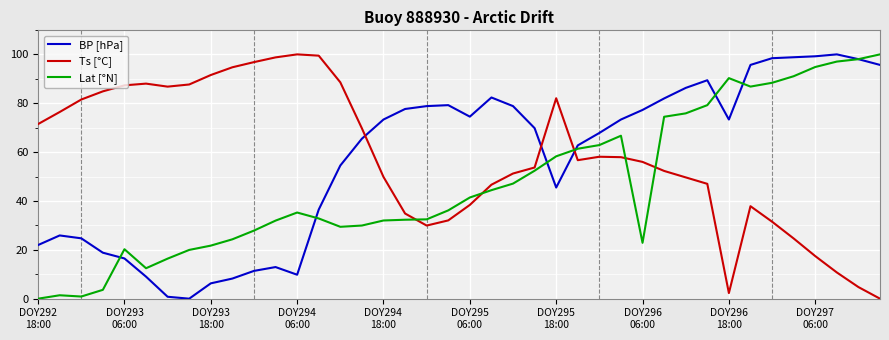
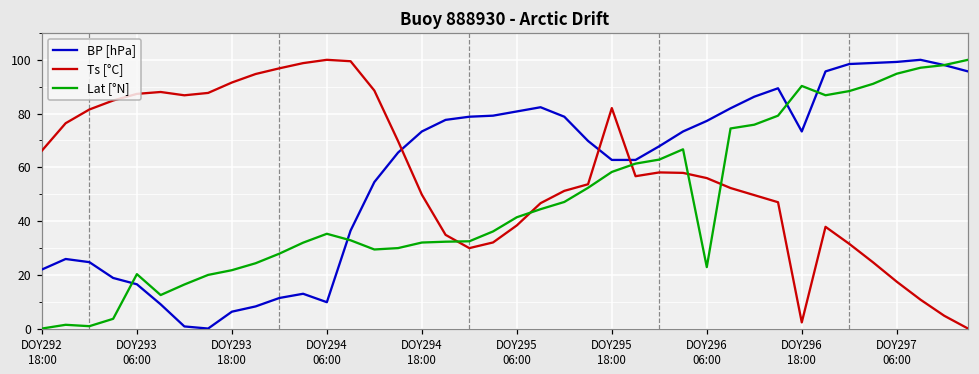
  {
    "BP [hPa]": {
      "DOY292 18:00": 22,
      "DOY293 06:00": 16,
      "DOY293 18:00": 6,
      "DOY294 06:00": 10,
      "DOY294 18:00": 73,
-     "DOY295 06:00": 75,
-     "DOY295 18:00": 45,
+     "DOY295 06:00": 81,
+     "DOY295 18:00": 63,
      "DOY296 06:00": 77,
      "DOY296 18:00": 73,
      "DOY297 06:00": 99
    },
    "Ts [°C]": {
-     "DOY292 18:00": 71,
+     "DOY292 18:00": 66,
      "DOY293 18:00": 92,
      "DOY294 06:00": 100,
      "DOY294 18:00": 50,
      "DOY295 06:00": 38,
      "DOY295 18:00": 82,
      "DOY296 06:00": 56,
      "DOY296 18:00": 2,
      "DOY297 06:00": 17
    },
    "Lat [°N]": {
      "DOY292 18:00": 0,
      "DOY293 06:00": 20,
      "DOY293 18:00": 22,
      "DOY294 06:00": 35,
      "DOY294 18:00": 32,
      "DOY295 06:00": 41,
      "DOY295 18:00": 58,
      "DOY296 06:00": 23,
      "DOY296 18:00": 90,
      "DOY297 06:00": 95
    }
  }
